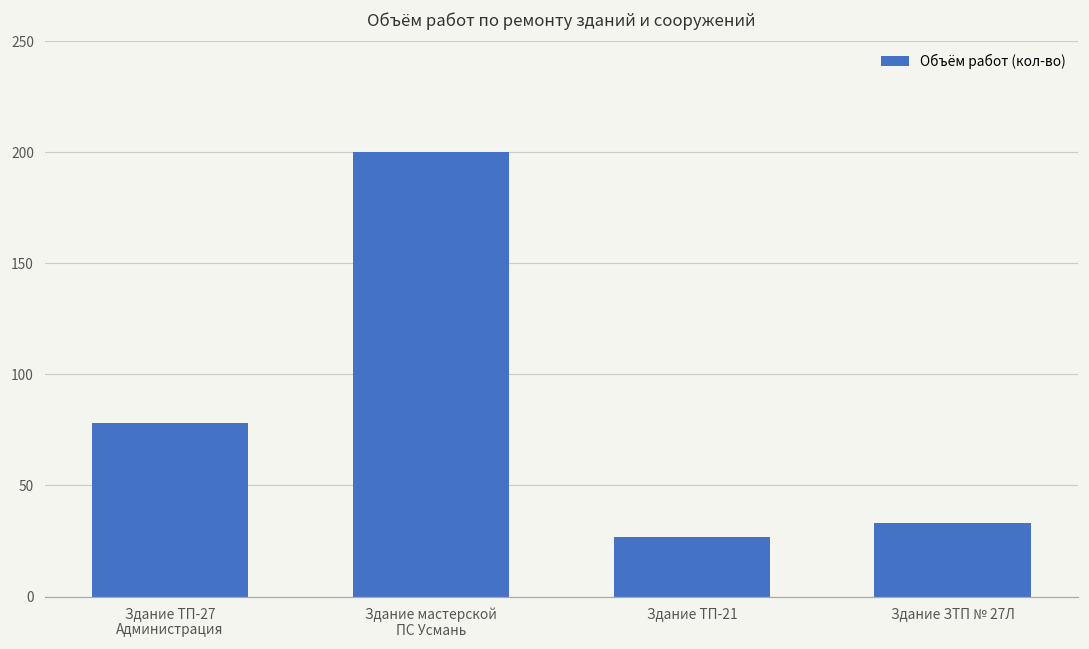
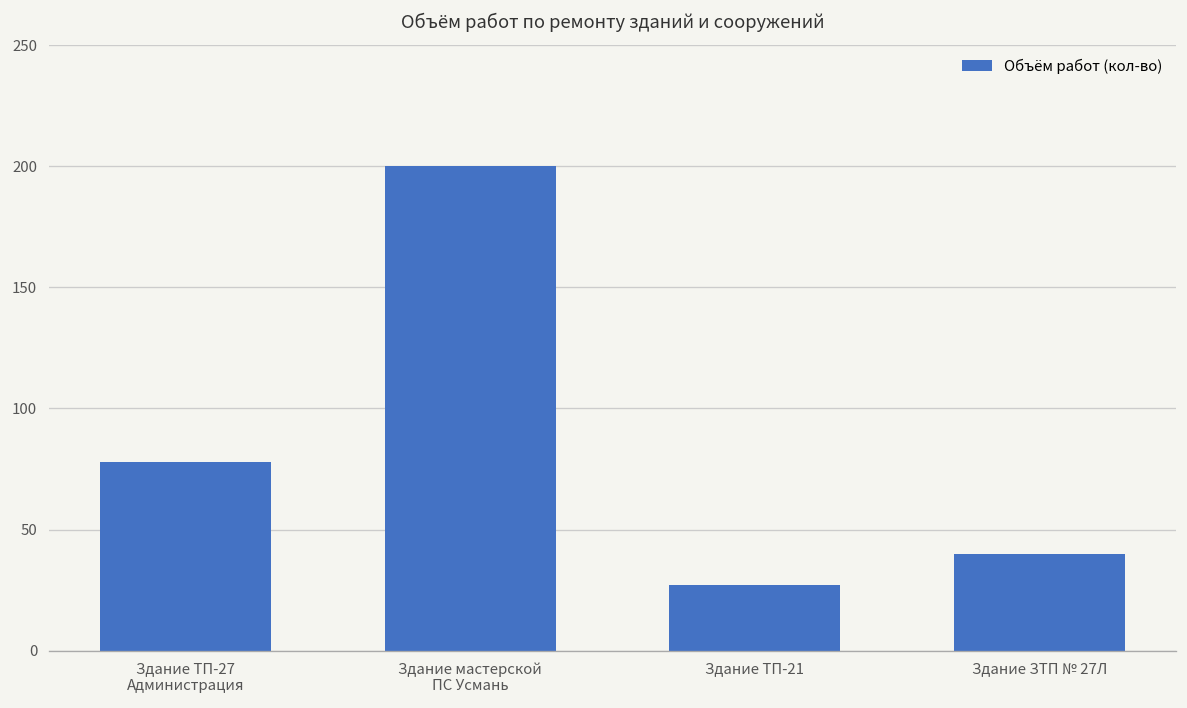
  {
    "Здание ТП-27 Администрация": 78,
    "Здание мастерской ПС Усмань": 200,
    "Здание ТП-21": 27,
-   "Здание ЗТП № 27Л": 33
+   "Здание ЗТП № 27Л": 40
  }
